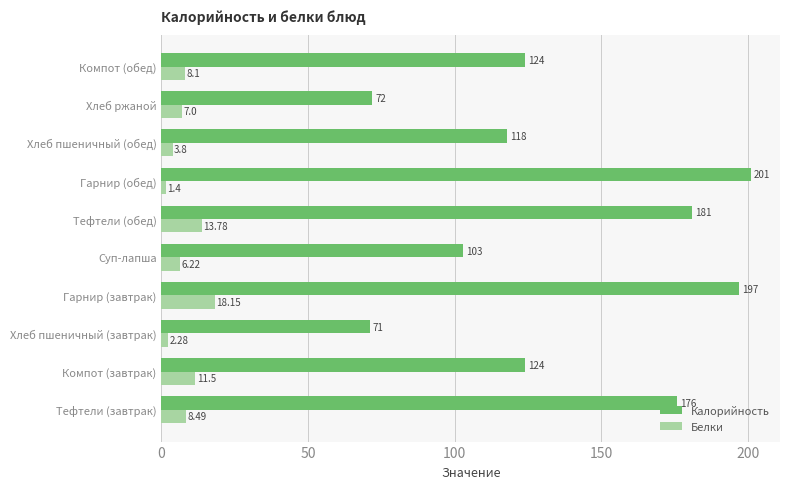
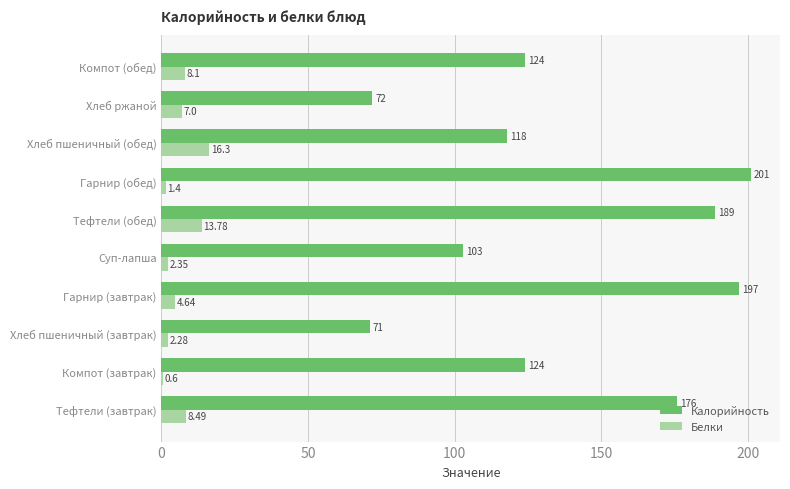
  {
    "Калорийность": {
      "Компот (обед)": 124,
      "Хлеб ржаной": 72,
      "Хлеб пшеничный (обед)": 118,
      "Гарнир (обед)": 201,
-     "Тефтели (обед)": 181,
+     "Тефтели (обед)": 189,
      "Суп-лапша": 103,
      "Гарнир (завтрак)": 197,
      "Хлеб пшеничный (завтрак)": 71,
      "Компот (завтрак)": 124,
      "Тефтели (завтрак)": 176
    },
    "Белки": {
      "Компот (обед)": 8.1,
      "Хлеб ржаной": 7.0,
-     "Хлеб пшеничный (обед)": 3.8,
+     "Хлеб пшеничный (обед)": 16.3,
      "Гарнир (обед)": 1.4,
      "Тефтели (обед)": 13.78,
-     "Суп-лапша": 6.22,
-     "Гарнир (завтрак)": 18.15,
+     "Суп-лапша": 2.35,
+     "Гарнир (завтрак)": 4.64,
      "Хлеб пшеничный (завтрак)": 2.28,
-     "Компот (завтрак)": 11.5,
+     "Компот (завтрак)": 0.6,
      "Тефтели (завтрак)": 8.49
    }
  }
